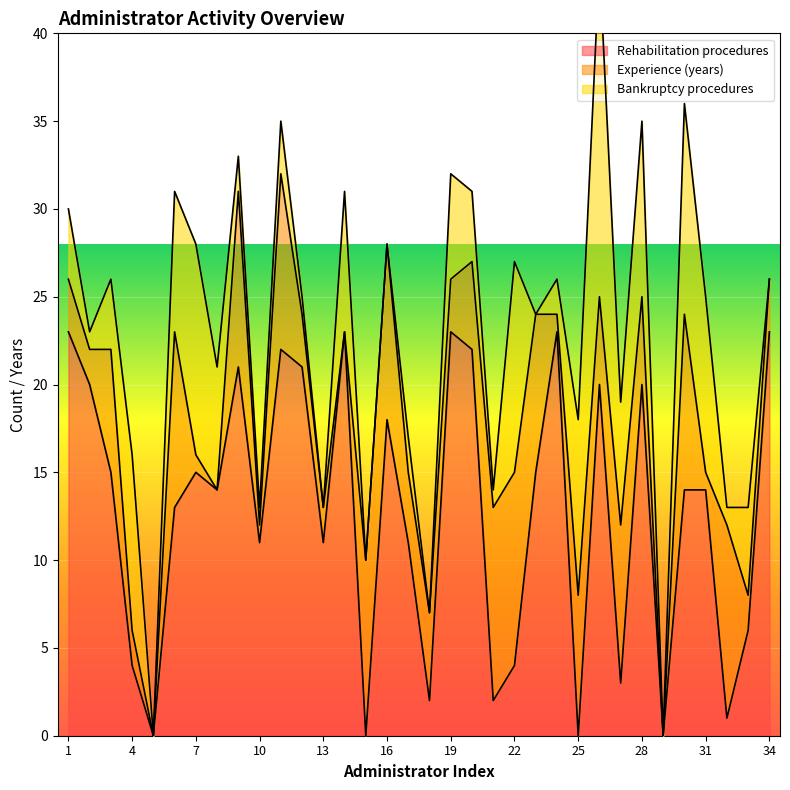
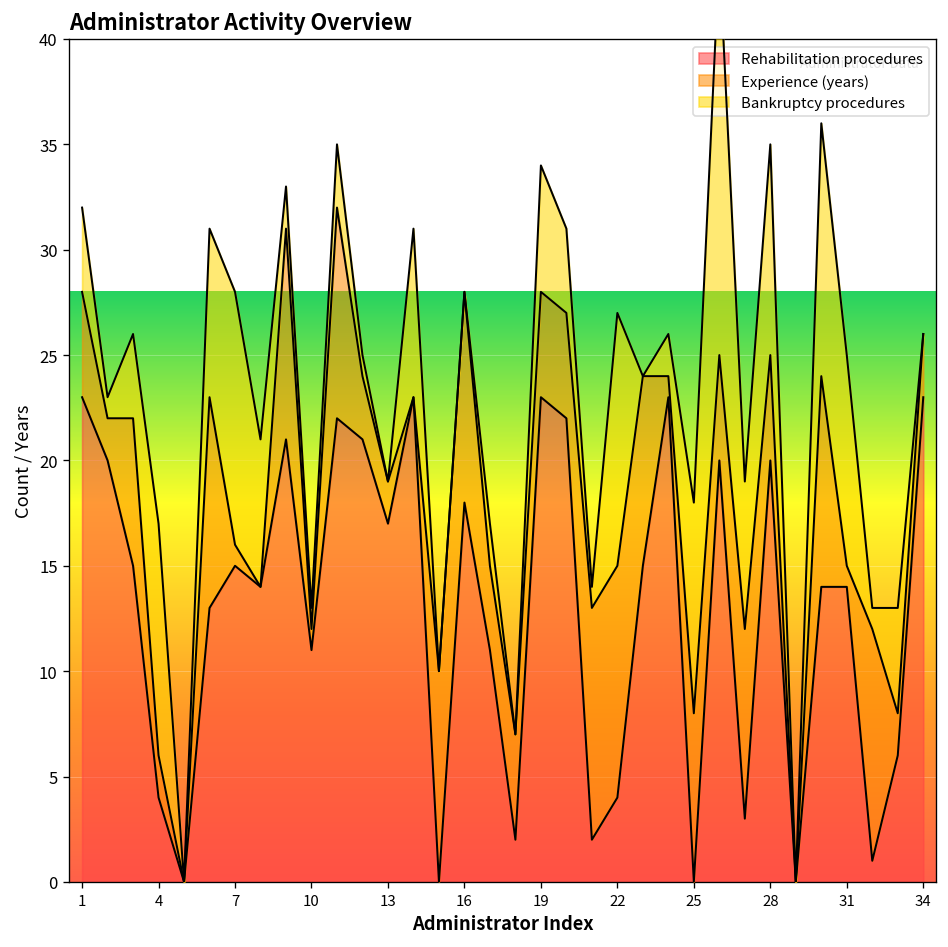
  {
    "Rehabilitation procedures": {
      "1": 23,
      "4": 4,
      "7": 15,
      "10": 11,
-     "13": 11,
+     "13": 17,
      "16": 18,
      "19": 23,
      "22": 4,
      "25": 0,
      "28": 20,
      "31": 14,
      "34": 23
    },
    "Experience (years)": {
-     "1": 3,
+     "1": 5,
      "4": 2,
      "7": 1,
      "10": 1,
-     "19": 3,
+     "19": 5,
      "22": 11,
      "25": 8,
      "28": 5,
      "31": 1
    },
    "Bankruptcy procedures": {
      "1": 4,
-     "4": 10,
+     "4": 11,
      "7": 12,
      "10": 1,
      "19": 6,
      "22": 12,
      "25": 10,
      "28": 10,
      "31": 10
    }
  }
